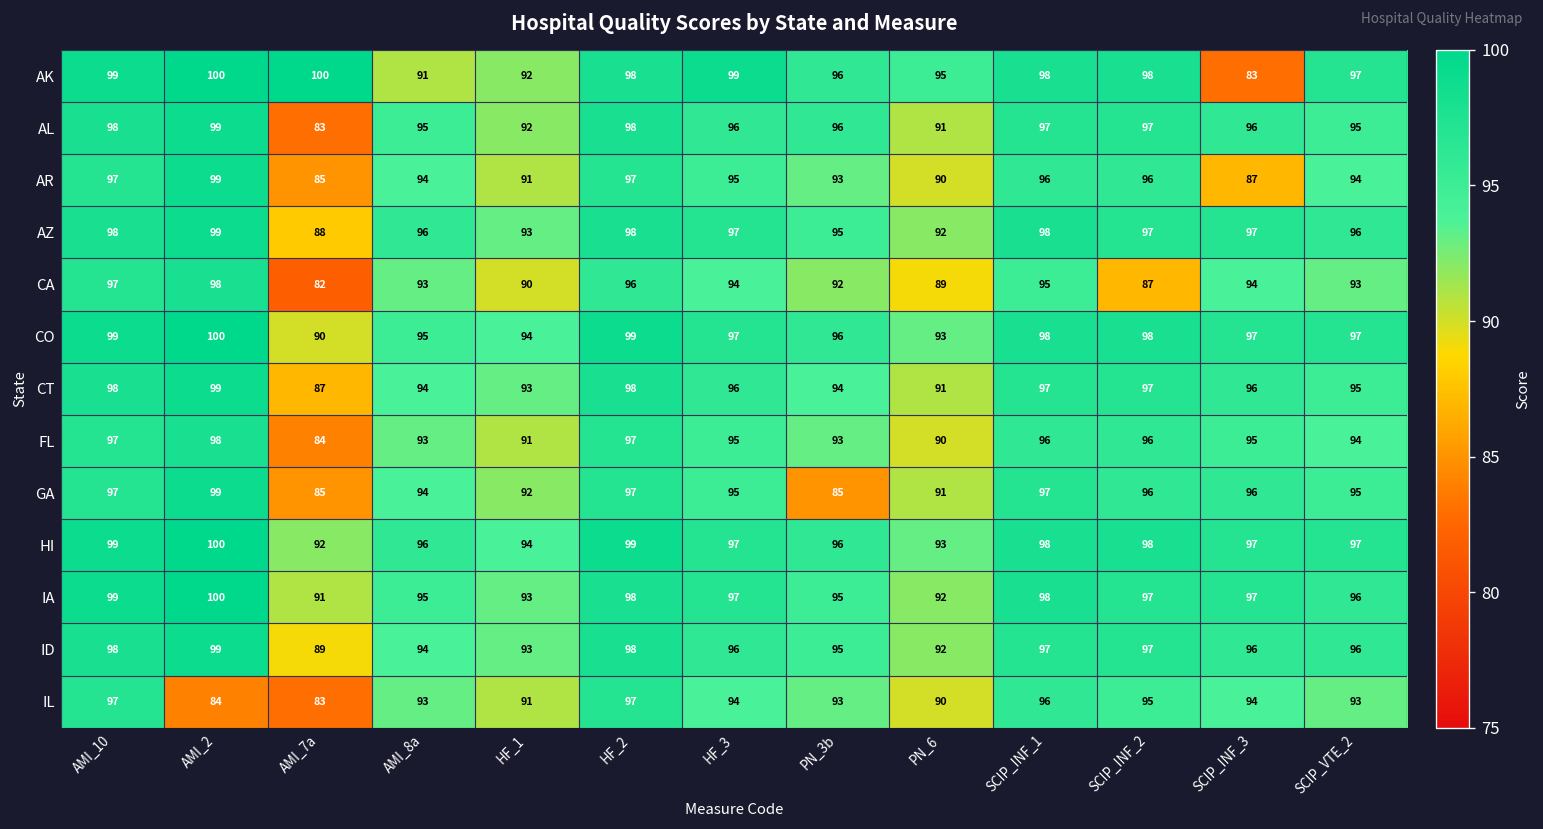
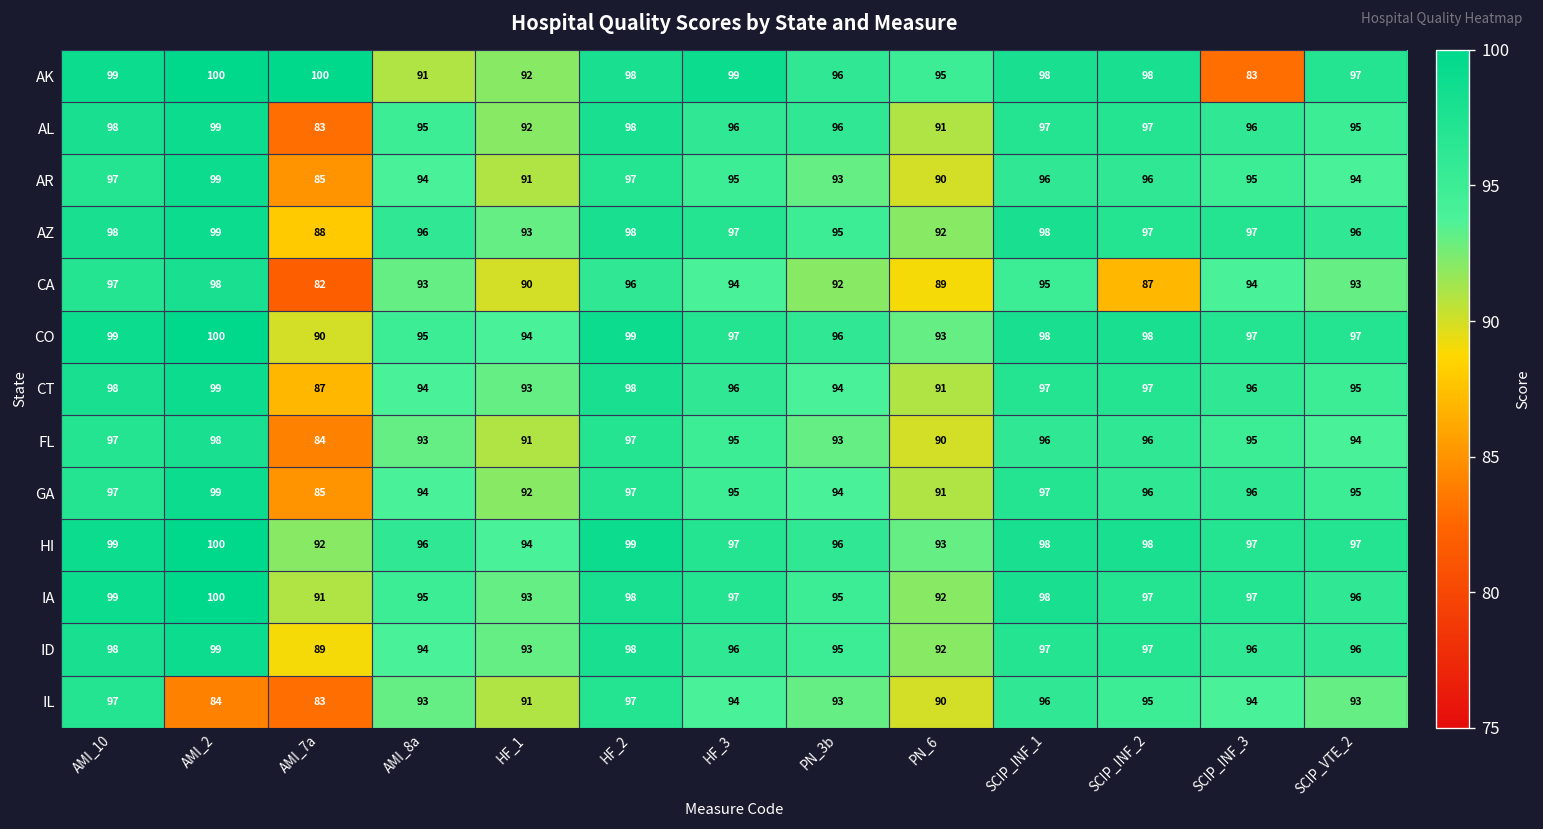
  {
    "AK": {
      "AMI_10": 99,
      "AMI_2": 100,
      "AMI_7a": 100,
      "AMI_8a": 91,
      "HF_1": 92,
      "HF_2": 98,
      "HF_3": 99,
      "PN_3b": 96,
      "PN_6": 95,
      "SCIP_INF_1": 98,
      "SCIP_INF_2": 98,
      "SCIP_INF_3": 83,
      "SCIP_VTE_2": 97
    },
    "AL": {
      "AMI_10": 98,
      "AMI_2": 99,
      "AMI_7a": 83,
      "AMI_8a": 95,
      "HF_1": 92,
      "HF_2": 98,
      "HF_3": 96,
      "PN_3b": 96,
      "PN_6": 91,
      "SCIP_INF_1": 97,
      "SCIP_INF_2": 97,
      "SCIP_INF_3": 96,
      "SCIP_VTE_2": 95
    },
    "AR": {
      "AMI_10": 97,
      "AMI_2": 99,
      "AMI_7a": 85,
      "AMI_8a": 94,
      "HF_1": 91,
      "HF_2": 97,
      "HF_3": 95,
      "PN_3b": 93,
      "PN_6": 90,
      "SCIP_INF_1": 96,
      "SCIP_INF_2": 96,
-     "SCIP_INF_3": 87,
+     "SCIP_INF_3": 95,
      "SCIP_VTE_2": 94
    },
    "AZ": {
      "AMI_10": 98,
      "AMI_2": 99,
      "AMI_7a": 88,
      "AMI_8a": 96,
      "HF_1": 93,
      "HF_2": 98,
      "HF_3": 97,
      "PN_3b": 95,
      "PN_6": 92,
      "SCIP_INF_1": 98,
      "SCIP_INF_2": 97,
      "SCIP_INF_3": 97,
      "SCIP_VTE_2": 96
    },
    "CA": {
      "AMI_10": 97,
      "AMI_2": 98,
      "AMI_7a": 82,
      "AMI_8a": 93,
      "HF_1": 90,
      "HF_2": 96,
      "HF_3": 94,
      "PN_3b": 92,
      "PN_6": 89,
      "SCIP_INF_1": 95,
      "SCIP_INF_2": 87,
      "SCIP_INF_3": 94,
      "SCIP_VTE_2": 93
    },
    "CO": {
      "AMI_10": 99,
      "AMI_2": 100,
      "AMI_7a": 90,
      "AMI_8a": 95,
      "HF_1": 94,
      "HF_2": 99,
      "HF_3": 97,
      "PN_3b": 96,
      "PN_6": 93,
      "SCIP_INF_1": 98,
      "SCIP_INF_2": 98,
      "SCIP_INF_3": 97,
      "SCIP_VTE_2": 97
    },
    "CT": {
      "AMI_10": 98,
      "AMI_2": 99,
      "AMI_7a": 87,
      "AMI_8a": 94,
      "HF_1": 93,
      "HF_2": 98,
      "HF_3": 96,
      "PN_3b": 94,
      "PN_6": 91,
      "SCIP_INF_1": 97,
      "SCIP_INF_2": 97,
      "SCIP_INF_3": 96,
      "SCIP_VTE_2": 95
    },
    "FL": {
      "AMI_10": 97,
      "AMI_2": 98,
      "AMI_7a": 84,
      "AMI_8a": 93,
      "HF_1": 91,
      "HF_2": 97,
      "HF_3": 95,
      "PN_3b": 93,
      "PN_6": 90,
      "SCIP_INF_1": 96,
      "SCIP_INF_2": 96,
      "SCIP_INF_3": 95,
      "SCIP_VTE_2": 94
    },
    "GA": {
      "AMI_10": 97,
      "AMI_2": 99,
      "AMI_7a": 85,
      "AMI_8a": 94,
      "HF_1": 92,
      "HF_2": 97,
      "HF_3": 95,
-     "PN_3b": 85,
+     "PN_3b": 94,
      "PN_6": 91,
      "SCIP_INF_1": 97,
      "SCIP_INF_2": 96,
      "SCIP_INF_3": 96,
      "SCIP_VTE_2": 95
    },
    "HI": {
      "AMI_10": 99,
      "AMI_2": 100,
      "AMI_7a": 92,
      "AMI_8a": 96,
      "HF_1": 94,
      "HF_2": 99,
      "HF_3": 97,
      "PN_3b": 96,
      "PN_6": 93,
      "SCIP_INF_1": 98,
      "SCIP_INF_2": 98,
      "SCIP_INF_3": 97,
      "SCIP_VTE_2": 97
    },
    "IA": {
      "AMI_10": 99,
      "AMI_2": 100,
      "AMI_7a": 91,
      "AMI_8a": 95,
      "HF_1": 93,
      "HF_2": 98,
      "HF_3": 97,
      "PN_3b": 95,
      "PN_6": 92,
      "SCIP_INF_1": 98,
      "SCIP_INF_2": 97,
      "SCIP_INF_3": 97,
      "SCIP_VTE_2": 96
    },
    "ID": {
      "AMI_10": 98,
      "AMI_2": 99,
      "AMI_7a": 89,
      "AMI_8a": 94,
      "HF_1": 93,
      "HF_2": 98,
      "HF_3": 96,
      "PN_3b": 95,
      "PN_6": 92,
      "SCIP_INF_1": 97,
      "SCIP_INF_2": 97,
      "SCIP_INF_3": 96,
      "SCIP_VTE_2": 96
    },
    "IL": {
      "AMI_10": 97,
      "AMI_2": 84,
      "AMI_7a": 83,
      "AMI_8a": 93,
      "HF_1": 91,
      "HF_2": 97,
      "HF_3": 94,
      "PN_3b": 93,
      "PN_6": 90,
      "SCIP_INF_1": 96,
      "SCIP_INF_2": 95,
      "SCIP_INF_3": 94,
      "SCIP_VTE_2": 93
    }
  }
